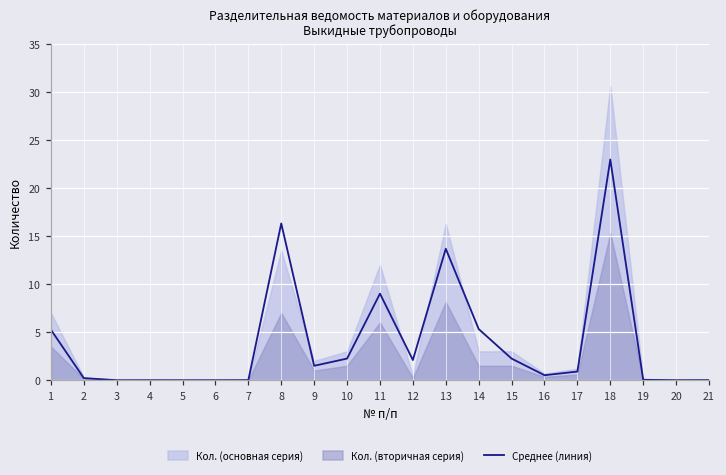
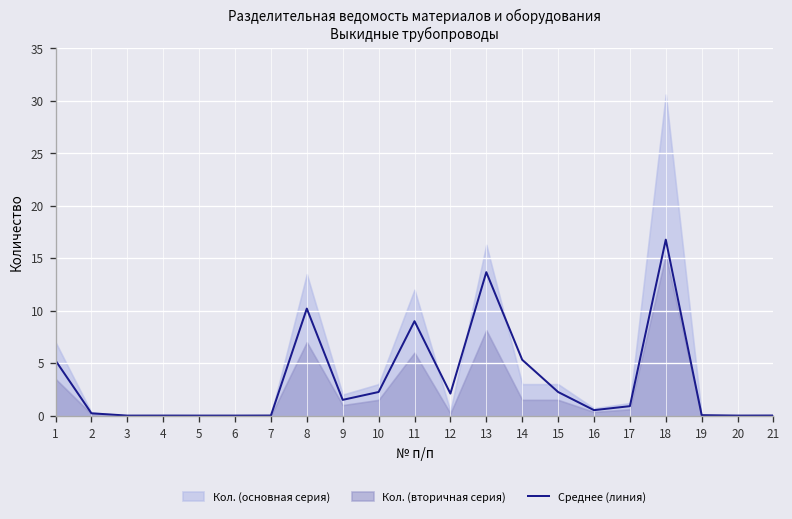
  {
    "Среднее (линия)": {
      "1": 5,
-     "8": 16,
+     "8": 10,
      "9": 2,
      "10": 2,
      "11": 9,
      "12": 2,
      "13": 14,
      "14": 5,
      "15": 2,
      "17": 1,
-     "18": 23
+     "18": 17
    }
  }
